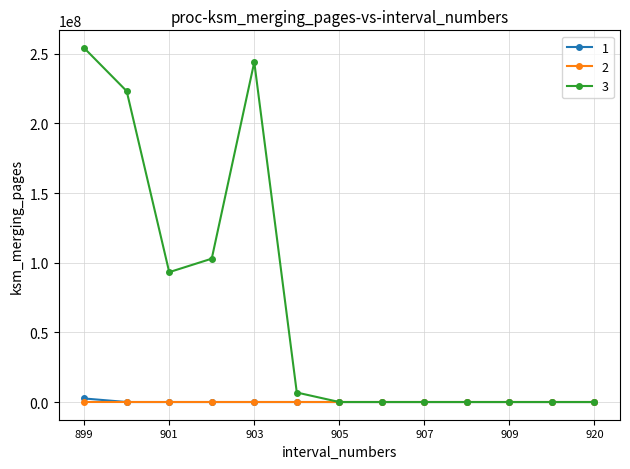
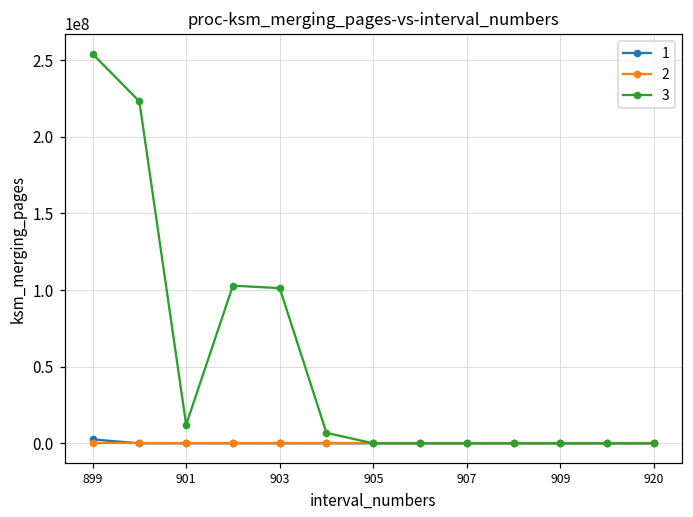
  {
    "1": {
      "899": 3000000
    },
    "2": {
      "899": 0
    },
    "3": {
      "899": 254000000,
-     "901": 93000000,
-     "903": 244000000
+     "901": 12000000,
+     "903": 101000000
    }
  }
